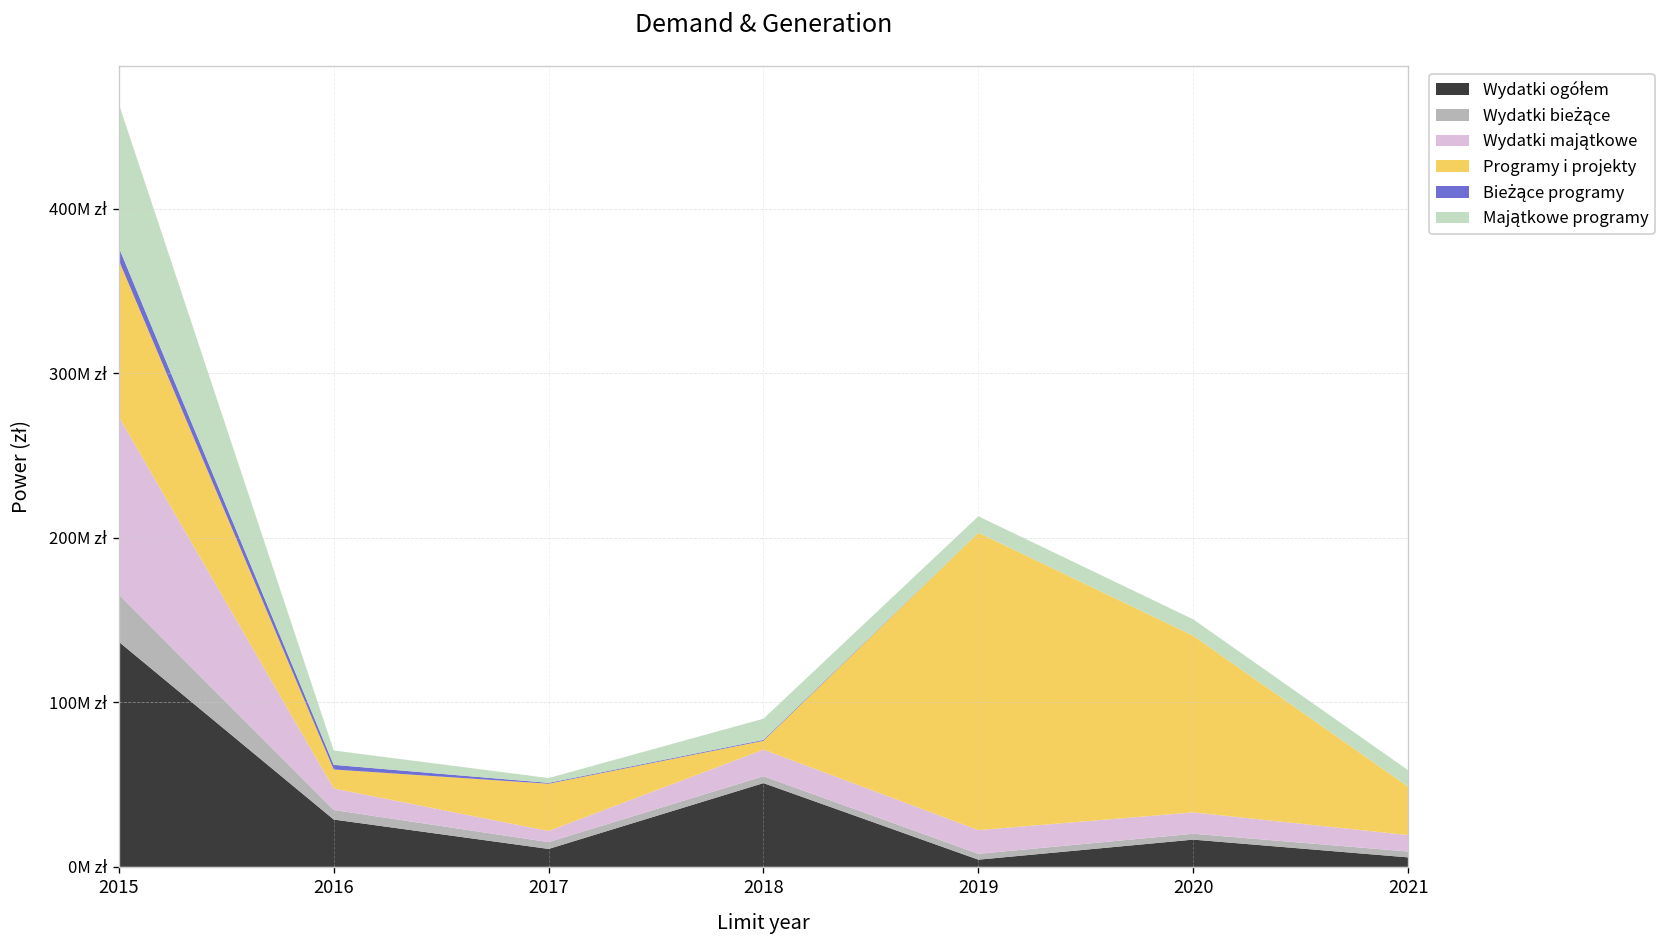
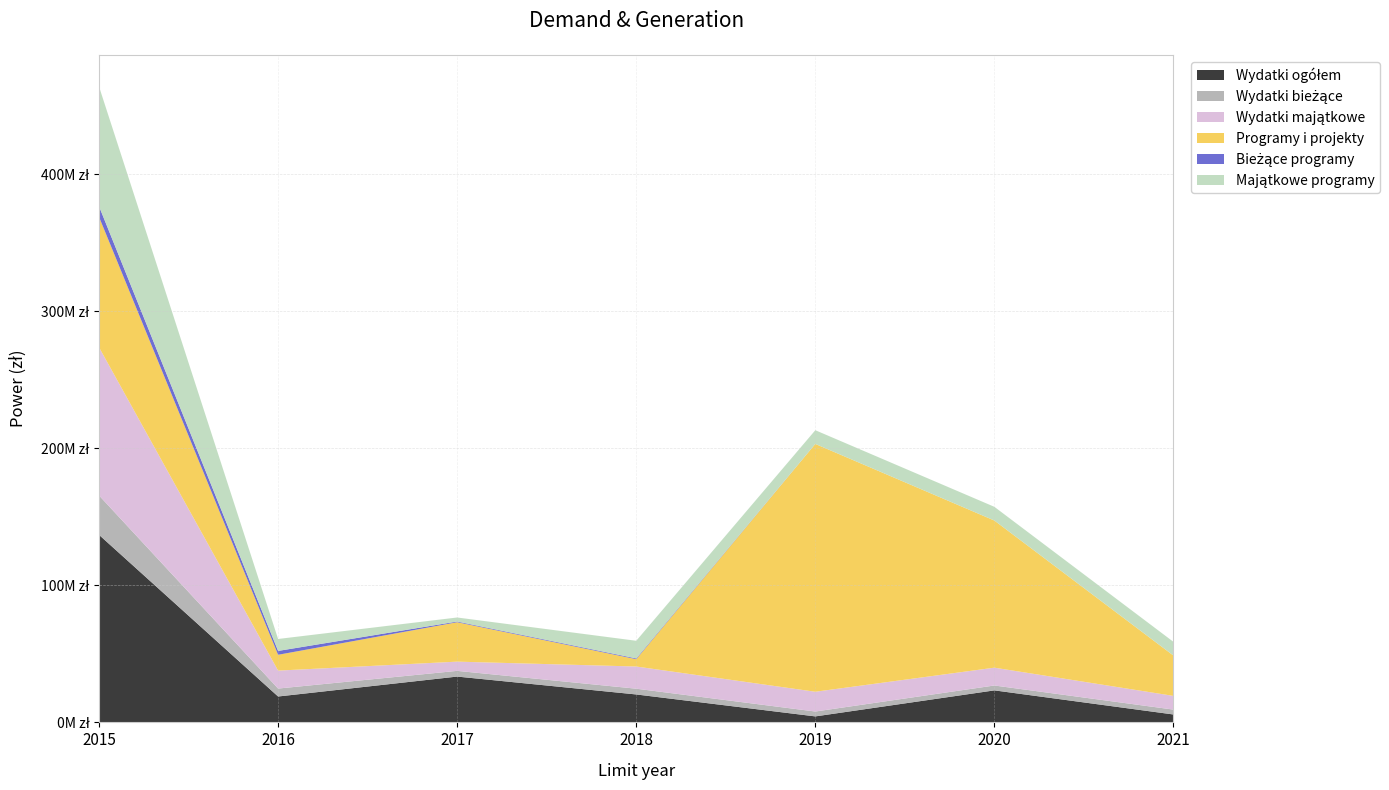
  {
    "Wydatki ogółem": {
      "2015": "137M zł",
-     "2016": "29M zł",
-     "2017": "11M zł",
-     "2018": "51M zł",
+     "2016": "19M zł",
+     "2017": "33M zł",
+     "2018": "20M zł",
      "2019": "4M zł",
-     "2020": "17M zł",
+     "2020": "23M zł",
      "2021": "6M zł"
    },
    "Programy i projekty": {
      "2015": "95M zł",
      "2016": "12M zł"
    },
    "Bieżące programy": {
      "2015": "8M zł",
      "2016": "3M zł"
    }
  }
